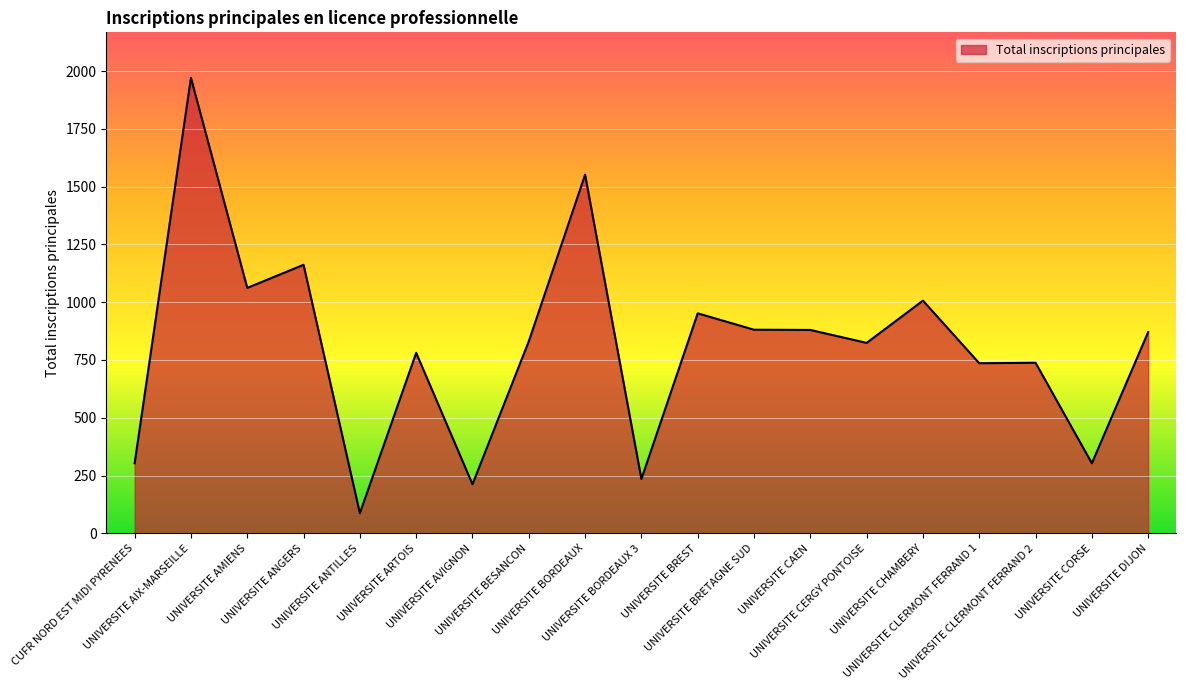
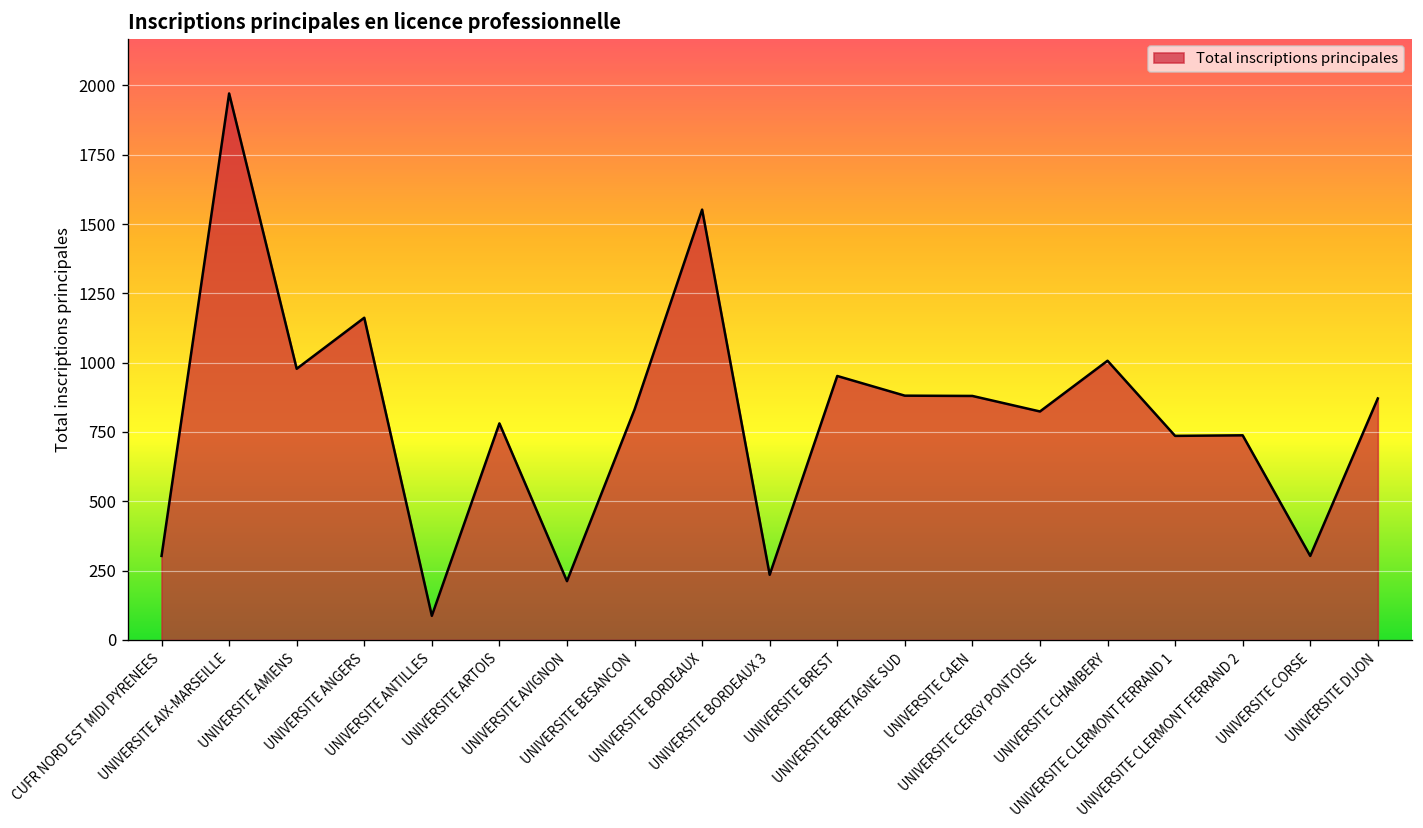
  {
    "CUFR NORD EST MIDI PYRENEES": 300,
    "UNIVERSITE AIX-MARSEILLE": 1970,
-   "UNIVERSITE AMIENS": 1060,
+   "UNIVERSITE AMIENS": 980,
    "UNIVERSITE ANGERS": 1160,
    "UNIVERSITE ANTILLES": 90,
    "UNIVERSITE ARTOIS": 780,
    "UNIVERSITE AVIGNON": 210,
    "UNIVERSITE BESANCON": 830,
    "UNIVERSITE BORDEAUX": 1550,
    "UNIVERSITE BORDEAUX 3": 240,
    "UNIVERSITE BREST": 950,
    "UNIVERSITE BRETAGNE SUD": 880,
    "UNIVERSITE CAEN": 880,
    "UNIVERSITE CERGY PONTOISE": 820,
    "UNIVERSITE CHAMBERY": 1010,
    "UNIVERSITE CLERMONT FERRAND 1": 740,
    "UNIVERSITE CLERMONT FERRAND 2": 740,
    "UNIVERSITE CORSE": 300,
    "UNIVERSITE DIJON": 870
  }
